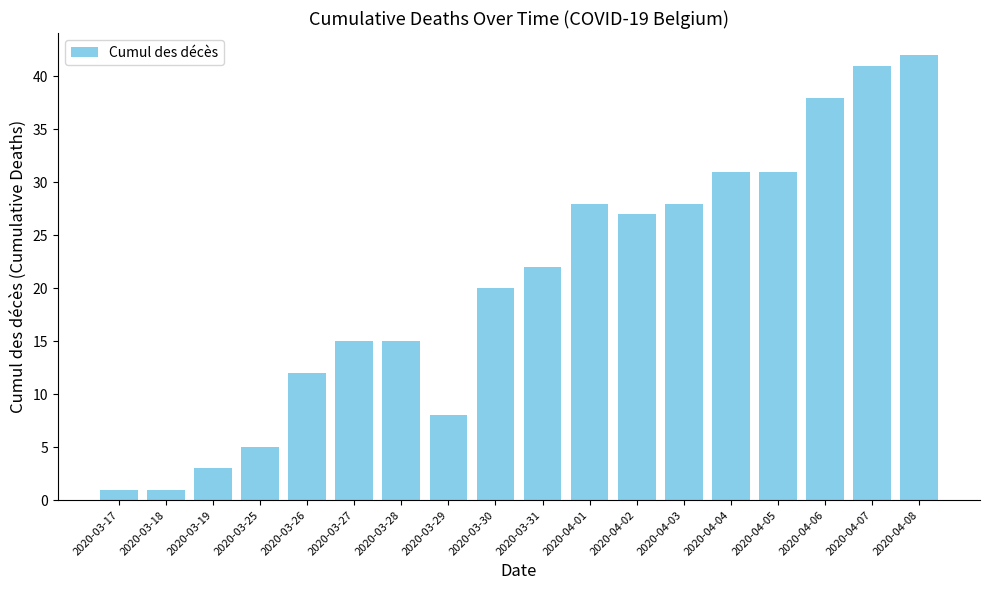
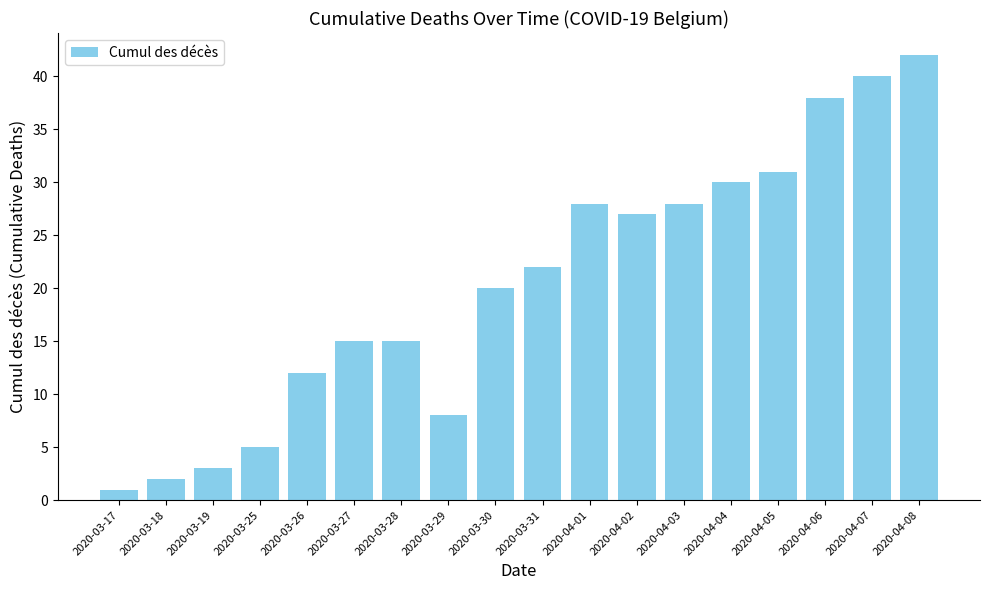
  {
    "2020-03-17": 1,
-   "2020-03-18": 1,
+   "2020-03-18": 2,
    "2020-03-19": 3,
    "2020-03-25": 5,
    "2020-03-26": 12,
    "2020-03-27": 15,
    "2020-03-28": 15,
    "2020-03-29": 8,
    "2020-03-30": 20,
    "2020-03-31": 22,
    "2020-04-01": 28,
    "2020-04-02": 27,
    "2020-04-03": 28,
-   "2020-04-04": 31,
+   "2020-04-04": 30,
    "2020-04-05": 31,
    "2020-04-06": 38,
-   "2020-04-07": 41,
+   "2020-04-07": 40,
    "2020-04-08": 42
  }
